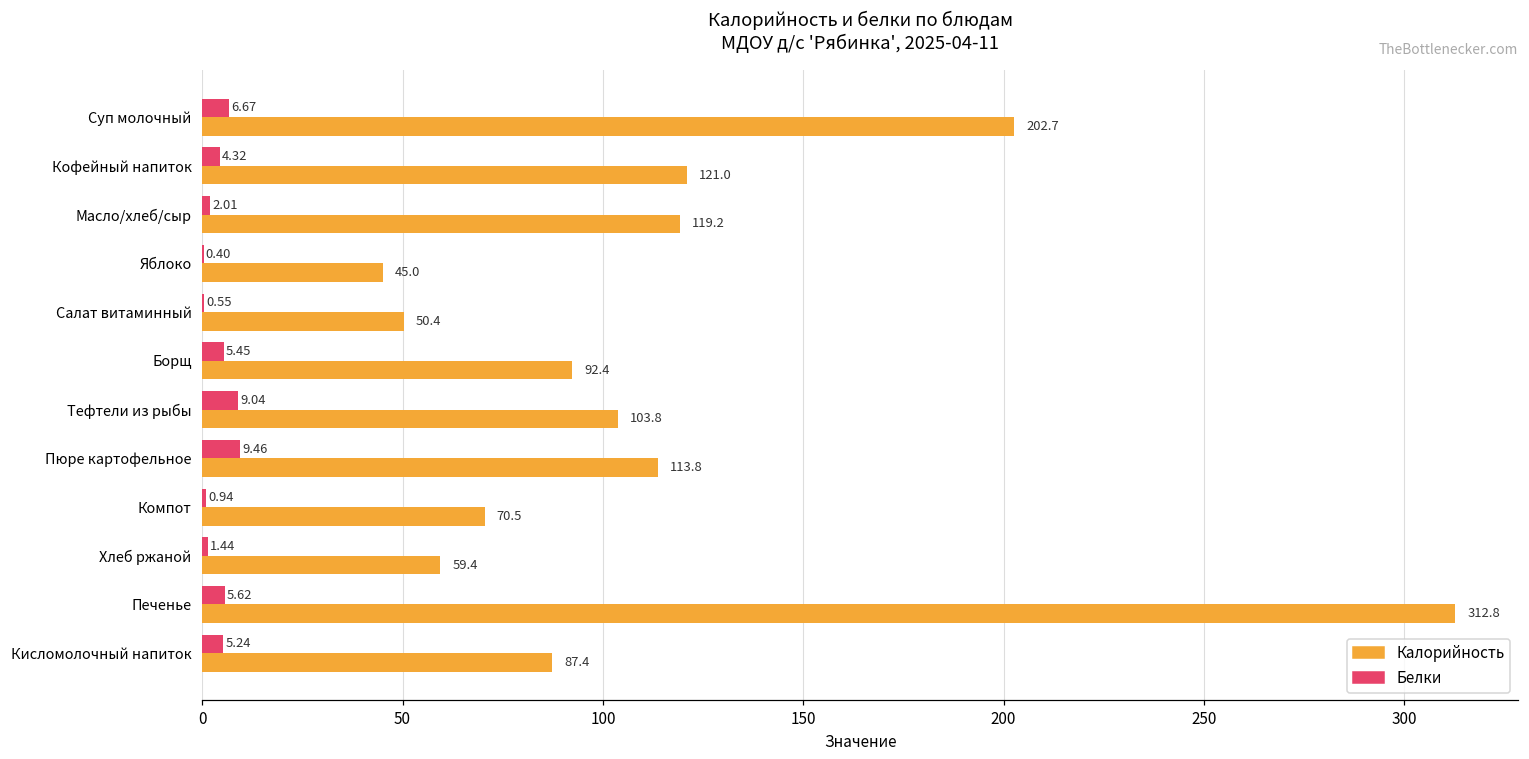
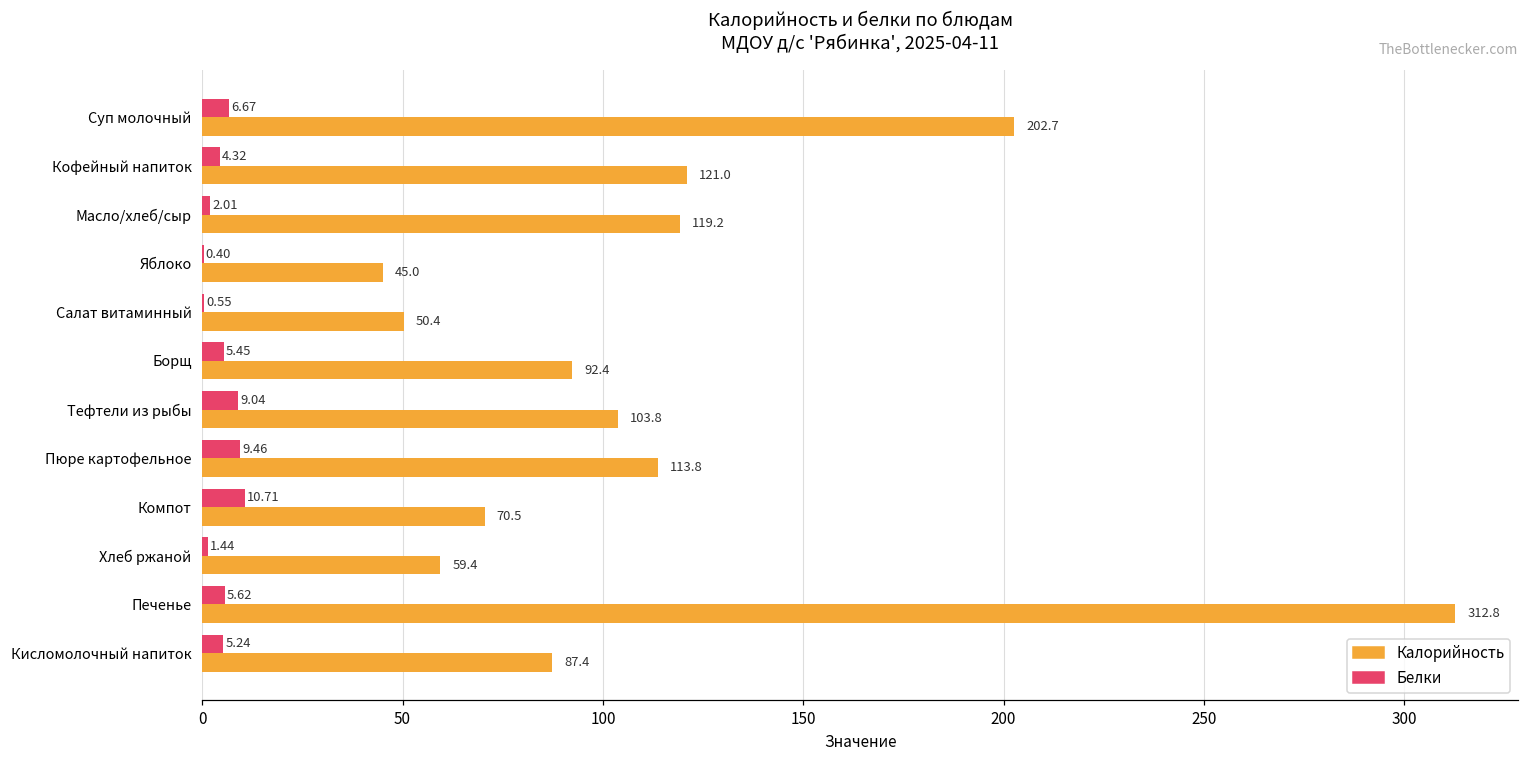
  {
    "Калорийность": {
      "Суп молочный": 202.7,
      "Кофейный напиток": 121.0,
      "Масло/хлеб/сыр": 119.2,
      "Яблоко": 45.0,
      "Салат витаминный": 50.4,
      "Борщ": 92.4,
      "Тефтели из рыбы": 103.8,
      "Пюре картофельное": 113.8,
      "Компот": 70.5,
      "Хлеб ржаной": 59.4,
      "Печенье": 312.8,
      "Кисломолочный напиток": 87.4
    },
    "Белки": {
      "Суп молочный": 6.67,
      "Кофейный напиток": 4.32,
      "Масло/хлеб/сыр": 2.01,
      "Яблоко": 0.40,
      "Салат витаминный": 0.55,
      "Борщ": 5.45,
      "Тефтели из рыбы": 9.04,
      "Пюре картофельное": 9.46,
-     "Компот": 0.94,
+     "Компот": 10.71,
      "Хлеб ржаной": 1.44,
      "Печенье": 5.62,
      "Кисломолочный напиток": 5.24
    }
  }
